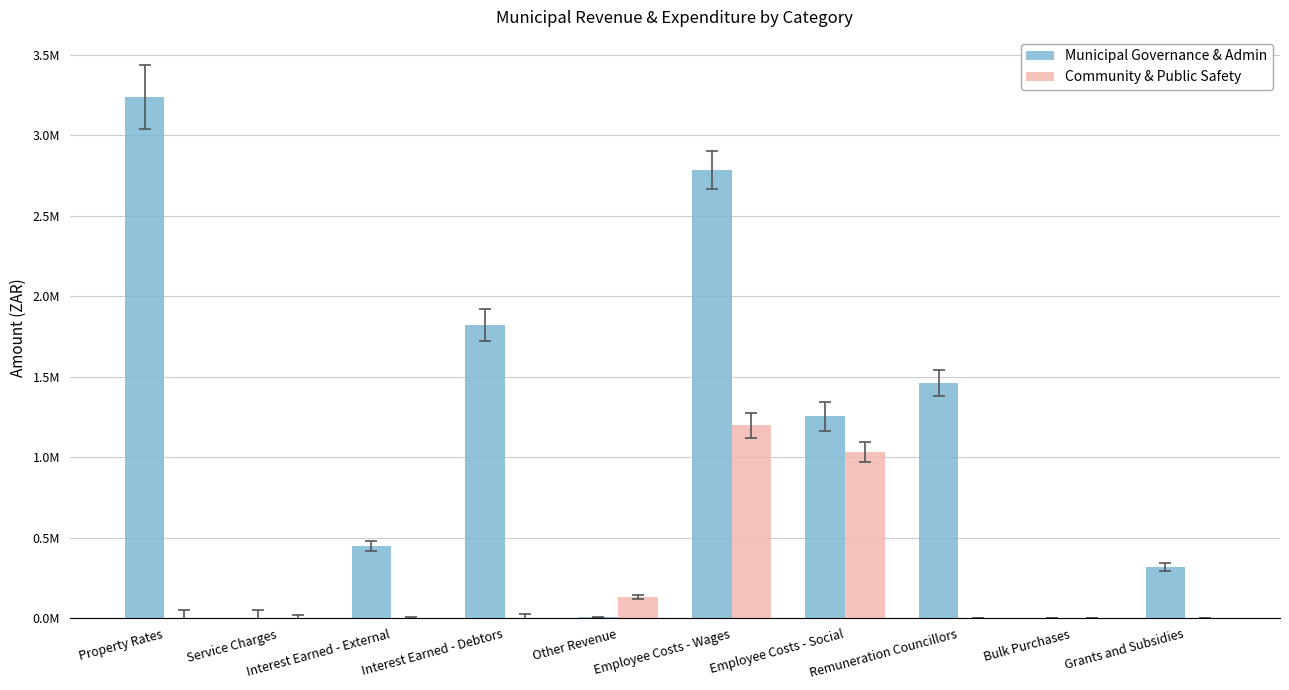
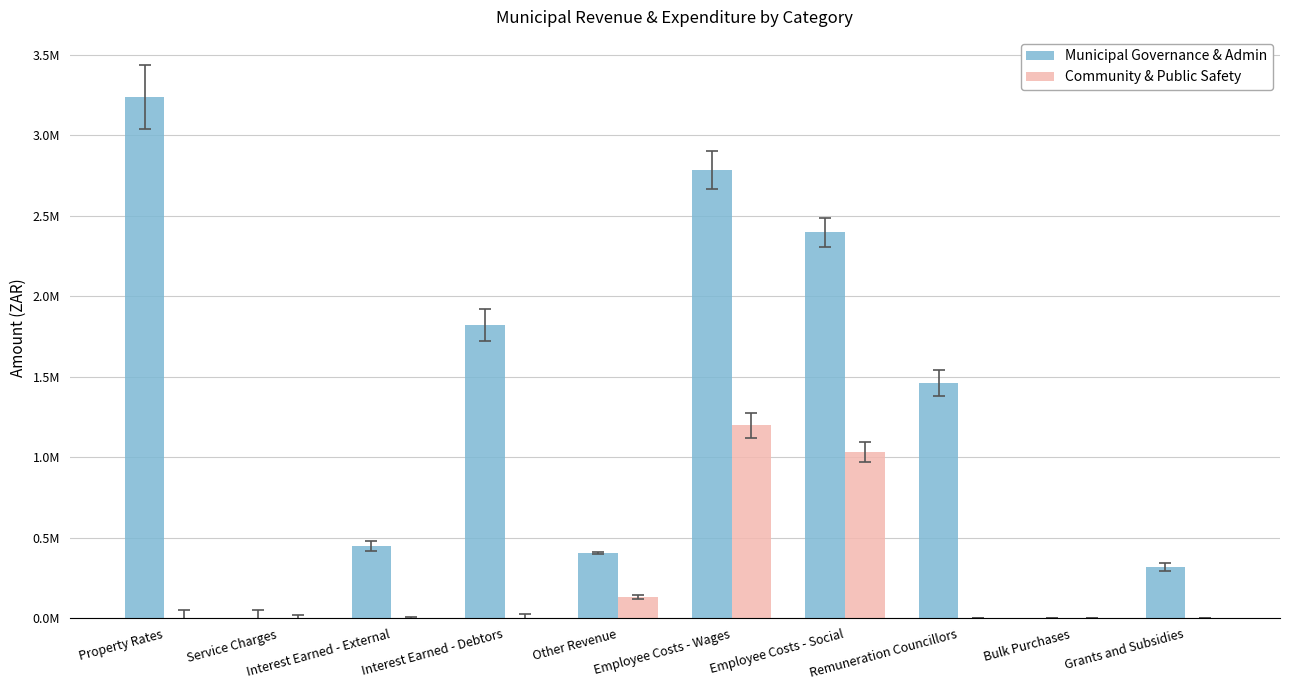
  {
    "Municipal Governance & Admin": {
      "Property Rates": 3240000,
      "Service Charges": 0,
      "Interest Earned - External": 450000,
      "Interest Earned - Debtors": 1820000,
-     "Other Revenue": 10000,
+     "Other Revenue": 410000,
      "Employee Costs - Wages": 2780000,
-     "Employee Costs - Social": 1260000,
+     "Employee Costs - Social": 2400000,
      "Remuneration Councillors": 1460000,
      "Bulk Purchases": 0,
      "Grants and Subsidies": 320000
    },
    "Community & Public Safety": {
      "Property Rates": 0,
      "Service Charges": 0,
      "Interest Earned - External": 0,
      "Interest Earned - Debtors": 0,
      "Other Revenue": 130000,
      "Employee Costs - Wages": 1200000,
      "Employee Costs - Social": 1030000,
      "Remuneration Councillors": 0,
      "Bulk Purchases": 0,
      "Grants and Subsidies": 0
    }
  }
